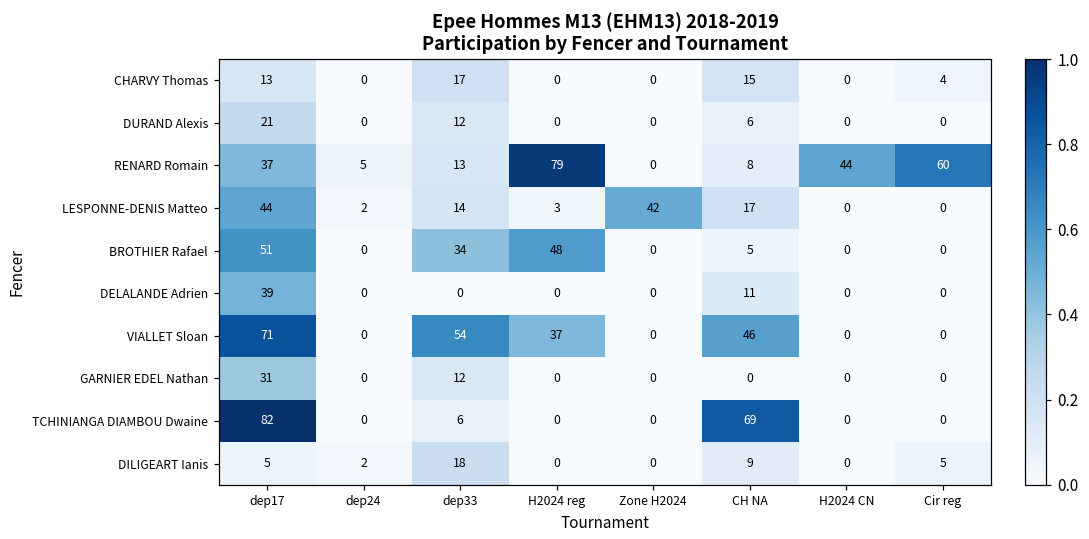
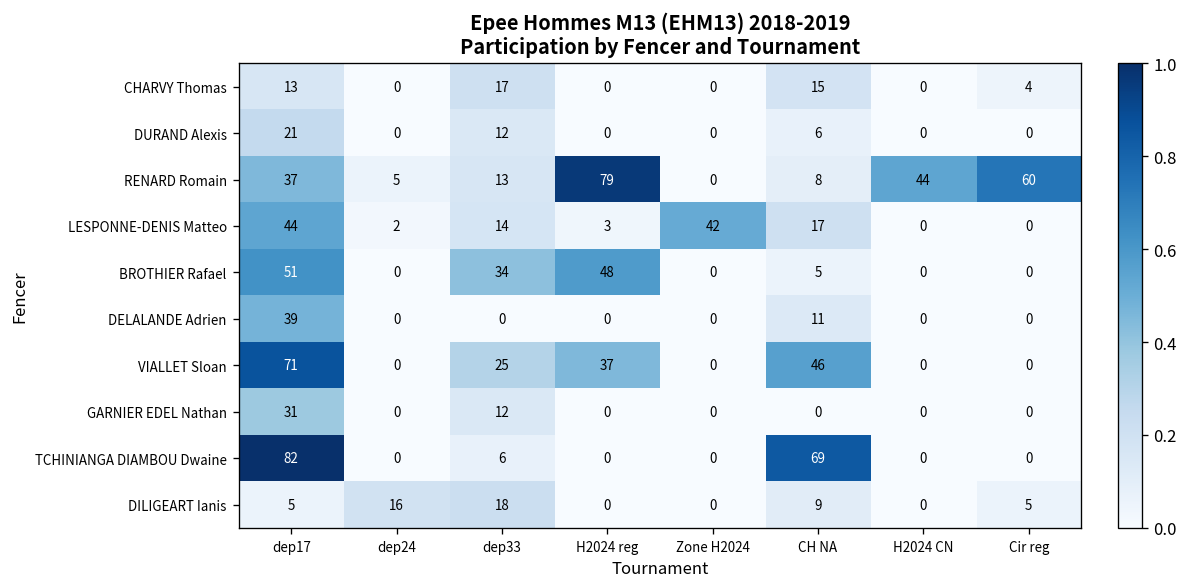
  {
    "CHARVY Thomas": {
      "dep17": 13,
      "dep24": 0,
      "dep33": 17,
      "H2024 reg": 0,
      "Zone H2024": 0,
      "CH NA": 15,
      "H2024 CN": 0,
      "Cir reg": 4
    },
    "DURAND Alexis": {
      "dep17": 21,
      "dep24": 0,
      "dep33": 12,
      "H2024 reg": 0,
      "Zone H2024": 0,
      "CH NA": 6,
      "H2024 CN": 0,
      "Cir reg": 0
    },
    "RENARD Romain": {
      "dep17": 37,
      "dep24": 5,
      "dep33": 13,
      "H2024 reg": 79,
      "Zone H2024": 0,
      "CH NA": 8,
      "H2024 CN": 44,
      "Cir reg": 60
    },
    "LESPONNE-DENIS Matteo": {
      "dep17": 44,
      "dep24": 2,
      "dep33": 14,
      "H2024 reg": 3,
      "Zone H2024": 42,
      "CH NA": 17,
      "H2024 CN": 0,
      "Cir reg": 0
    },
    "BROTHIER Rafael": {
      "dep17": 51,
      "dep24": 0,
      "dep33": 34,
      "H2024 reg": 48,
      "Zone H2024": 0,
      "CH NA": 5,
      "H2024 CN": 0,
      "Cir reg": 0
    },
    "DELALANDE Adrien": {
      "dep17": 39,
      "dep24": 0,
      "dep33": 0,
      "H2024 reg": 0,
      "Zone H2024": 0,
      "CH NA": 11,
      "H2024 CN": 0,
      "Cir reg": 0
    },
    "VIALLET Sloan": {
      "dep17": 71,
      "dep24": 0,
-     "dep33": 54,
+     "dep33": 25,
      "H2024 reg": 37,
      "Zone H2024": 0,
      "CH NA": 46,
      "H2024 CN": 0,
      "Cir reg": 0
    },
    "GARNIER EDEL Nathan": {
      "dep17": 31,
      "dep24": 0,
      "dep33": 12,
      "H2024 reg": 0,
      "Zone H2024": 0,
      "CH NA": 0,
      "H2024 CN": 0,
      "Cir reg": 0
    },
    "TCHINIANGA DIAMBOU Dwaine": {
      "dep17": 82,
      "dep24": 0,
      "dep33": 6,
      "H2024 reg": 0,
      "Zone H2024": 0,
      "CH NA": 69,
      "H2024 CN": 0,
      "Cir reg": 0
    },
    "DILIGEART Ianis": {
      "dep17": 5,
-     "dep24": 2,
+     "dep24": 16,
      "dep33": 18,
      "H2024 reg": 0,
      "Zone H2024": 0,
      "CH NA": 9,
      "H2024 CN": 0,
      "Cir reg": 5
    }
  }
